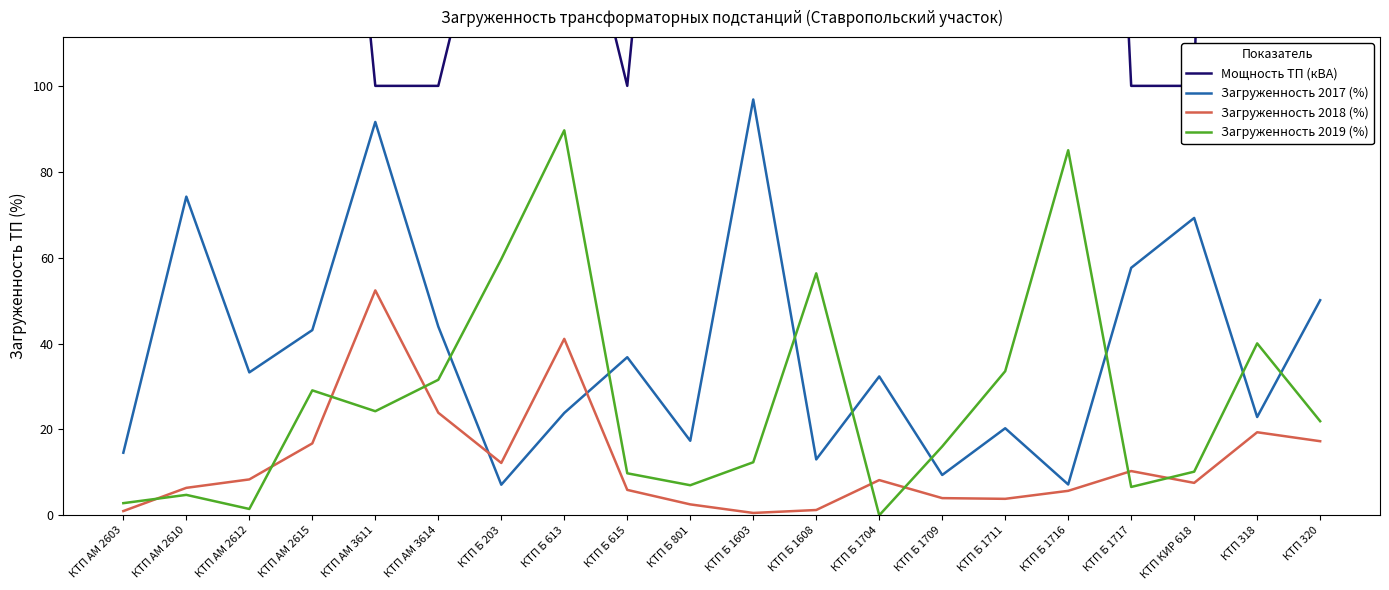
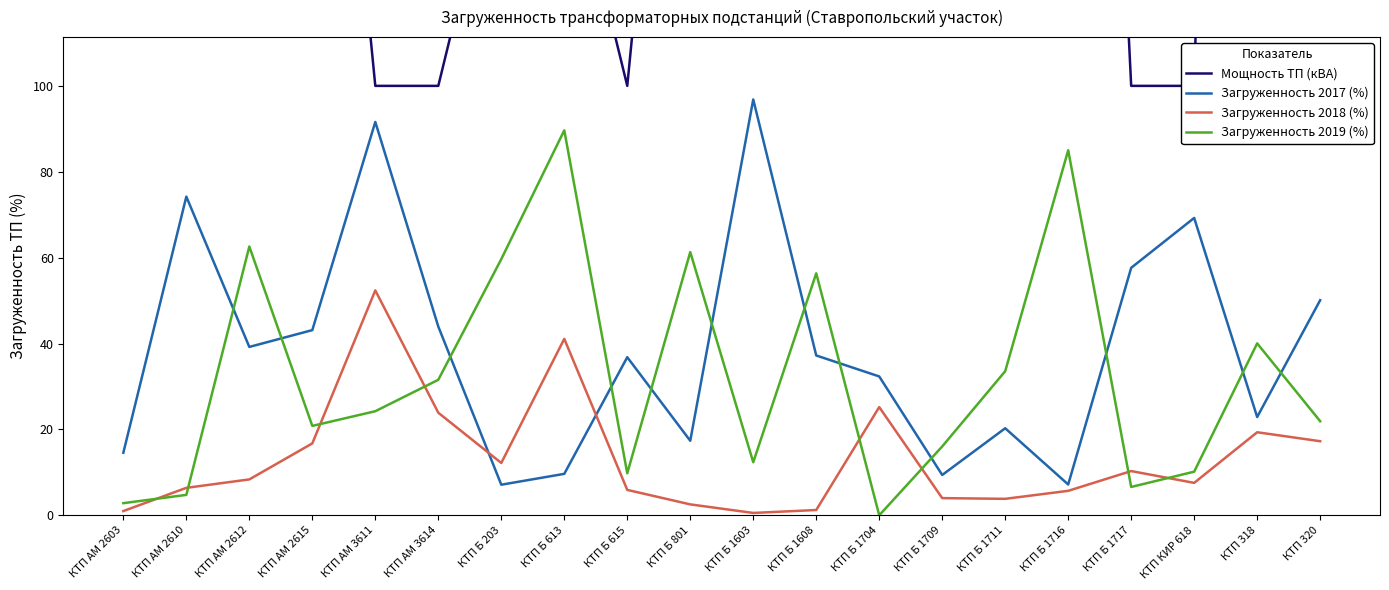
  {
    "Мощность ТП (кВА)": {
      "КТП АМ 3611": 100,
      "КТП АМ 3614": 100,
      "КТП Б 615": 100,
      "КТП Б 1717": 100
    },
    "Загруженность 2017 (%)": {
      "КТП АМ 2603": 15,
      "КТП АМ 2610": 74,
-     "КТП АМ 2612": 33,
+     "КТП АМ 2612": 39,
      "КТП АМ 2615": 43,
      "КТП АМ 3611": 92,
      "КТП АМ 3614": 44,
      "КТП Б 203": 7,
-     "КТП Б 613": 24,
+     "КТП Б 613": 10,
      "КТП Б 615": 37,
      "КТП Б 801": 17,
      "КТП Б 1603": 97,
-     "КТП Б 1608": 13,
+     "КТП Б 1608": 37,
      "КТП Б 1704": 32,
      "КТП Б 1709": 9,
      "КТП Б 1711": 20,
      "КТП Б 1716": 7,
      "КТП Б 1717": 58,
      "КТП КИР 618": 69,
      "КТП 318": 23,
      "КТП 320": 50
    },
    "Загруженность 2018 (%)": {
      "КТП АМ 2603": 1,
      "КТП АМ 2610": 6,
      "КТП АМ 2612": 8,
      "КТП АМ 2615": 17,
      "КТП АМ 3611": 52,
      "КТП АМ 3614": 24,
      "КТП Б 203": 12,
      "КТП Б 613": 41,
      "КТП Б 615": 6,
      "КТП Б 801": 3,
      "КТП Б 1603": 1,
      "КТП Б 1608": 1,
-     "КТП Б 1704": 8,
+     "КТП Б 1704": 25,
      "КТП Б 1709": 4,
      "КТП Б 1711": 4,
      "КТП Б 1716": 6,
      "КТП Б 1717": 10,
      "КТП КИР 618": 8,
      "КТП 318": 19,
      "КТП 320": 17
    },
    "Загруженность 2019 (%)": {
      "КТП АМ 2603": 3,
      "КТП АМ 2610": 5,
-     "КТП АМ 2612": 1,
-     "КТП АМ 2615": 29,
+     "КТП АМ 2612": 63,
+     "КТП АМ 2615": 21,
      "КТП АМ 3611": 24,
      "КТП АМ 3614": 32,
      "КТП Б 203": 60,
      "КТП Б 613": 90,
      "КТП Б 615": 10,
-     "КТП Б 801": 7,
+     "КТП Б 801": 61,
      "КТП Б 1603": 12,
      "КТП Б 1608": 56,
      "КТП Б 1704": 0,
      "КТП Б 1709": 16,
      "КТП Б 1711": 34,
      "КТП Б 1716": 85,
      "КТП Б 1717": 7,
      "КТП КИР 618": 10,
      "КТП 318": 40,
      "КТП 320": 22
    }
  }
